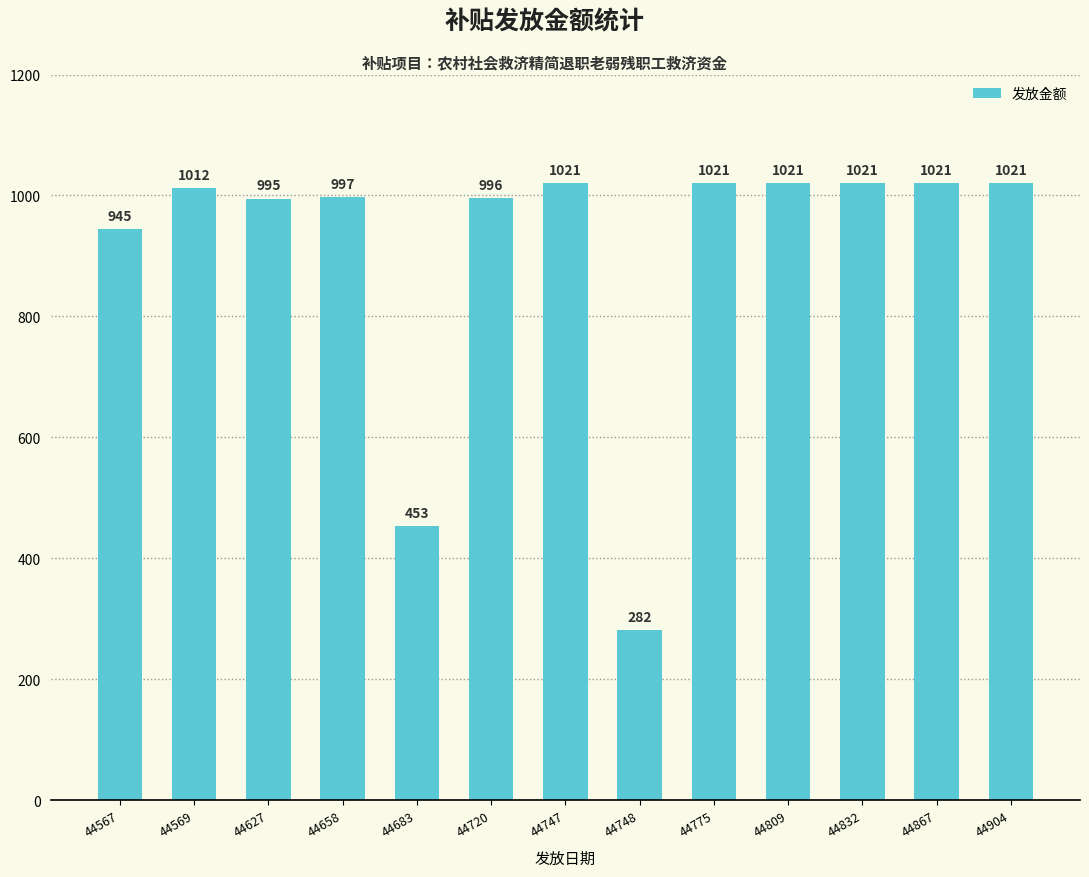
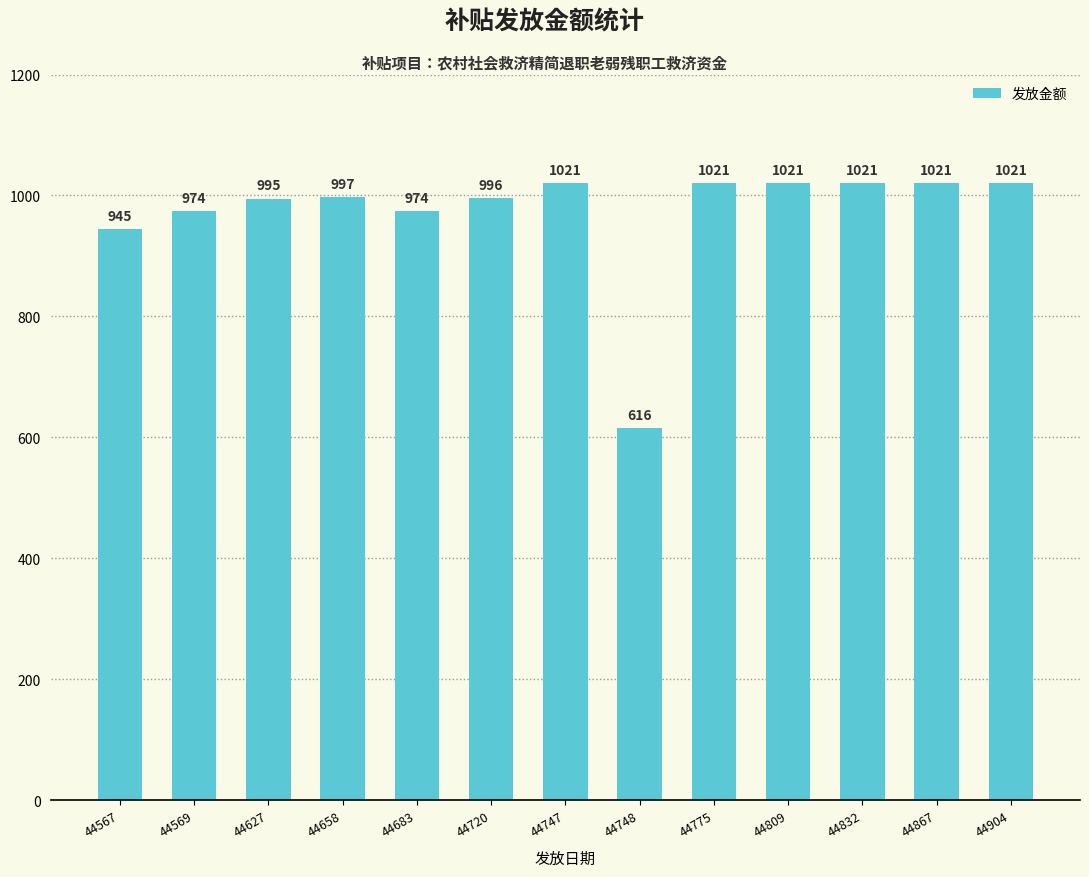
  {
    "44567": 945,
-   "44569": 1012,
+   "44569": 974,
    "44627": 995,
    "44658": 997,
-   "44683": 453,
+   "44683": 974,
    "44720": 996,
    "44747": 1021,
-   "44748": 282,
+   "44748": 616,
    "44775": 1021,
    "44809": 1021,
    "44832": 1021,
    "44867": 1021,
    "44904": 1021
  }
